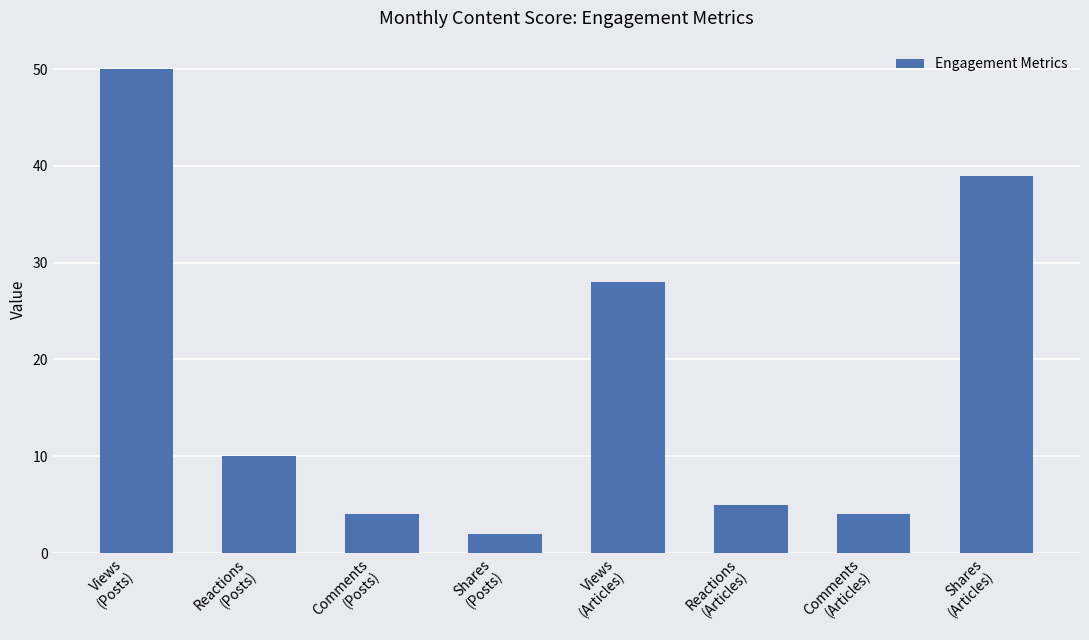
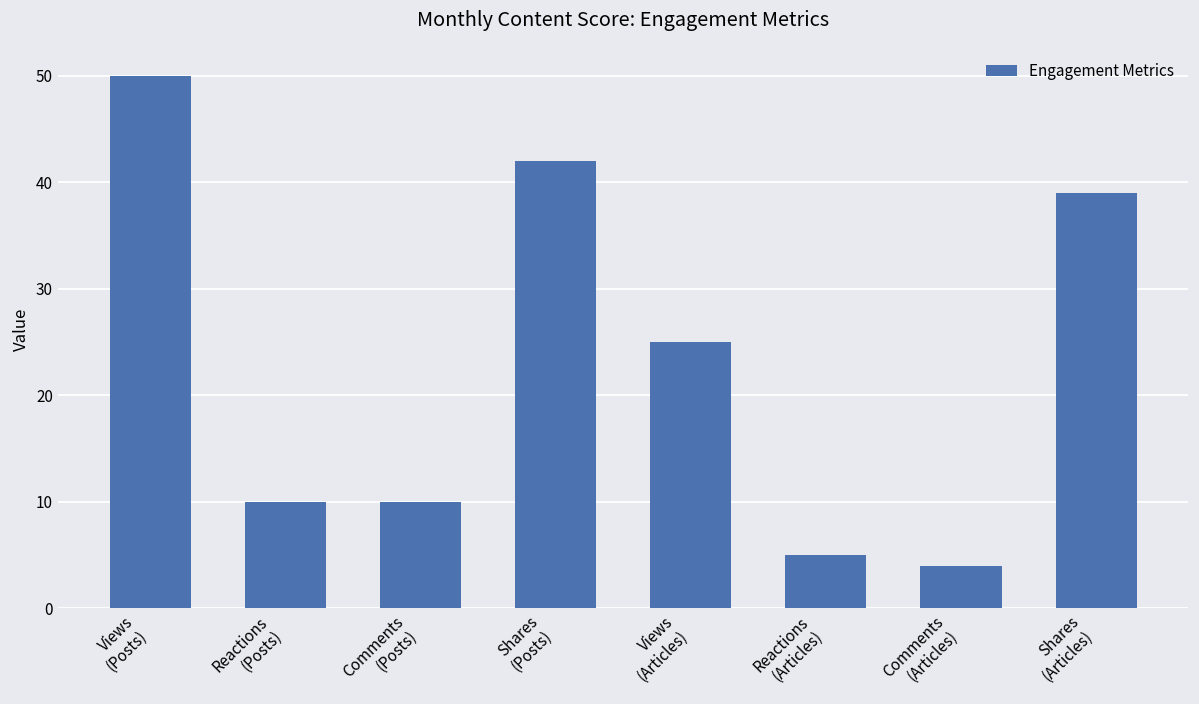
  {
    "Views (Posts)": 50,
    "Reactions (Posts)": 10,
-   "Comments (Posts)": 4,
-   "Shares (Posts)": 2,
-   "Views (Articles)": 28,
+   "Comments (Posts)": 10,
+   "Shares (Posts)": 42,
+   "Views (Articles)": 25,
    "Reactions (Articles)": 5,
    "Comments (Articles)": 4,
    "Shares (Articles)": 39
  }
